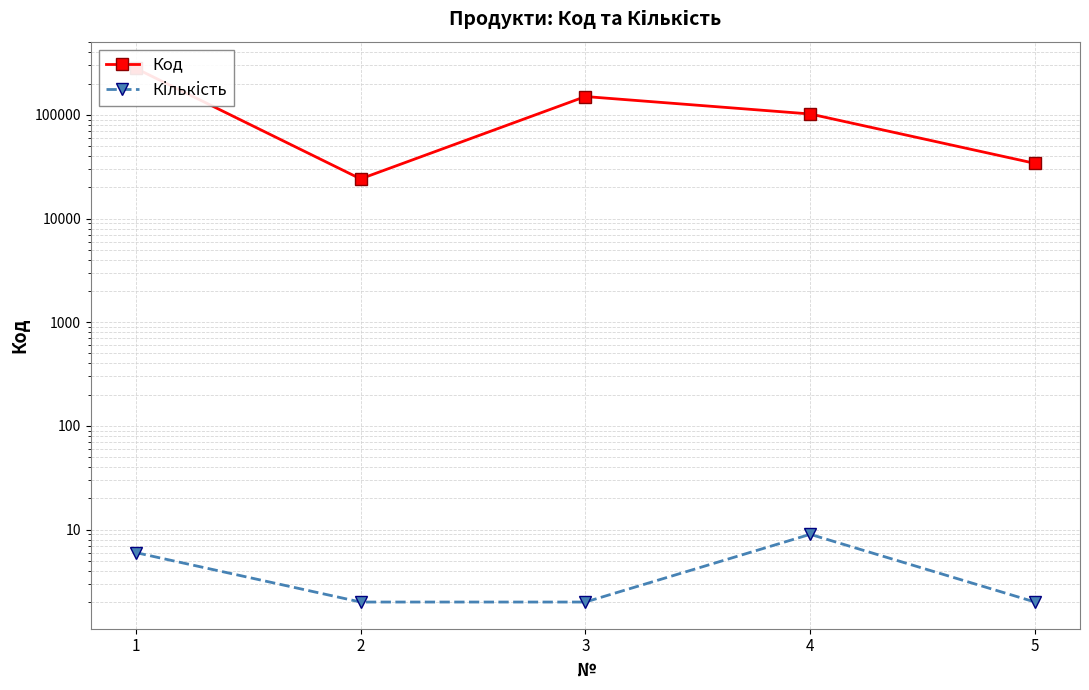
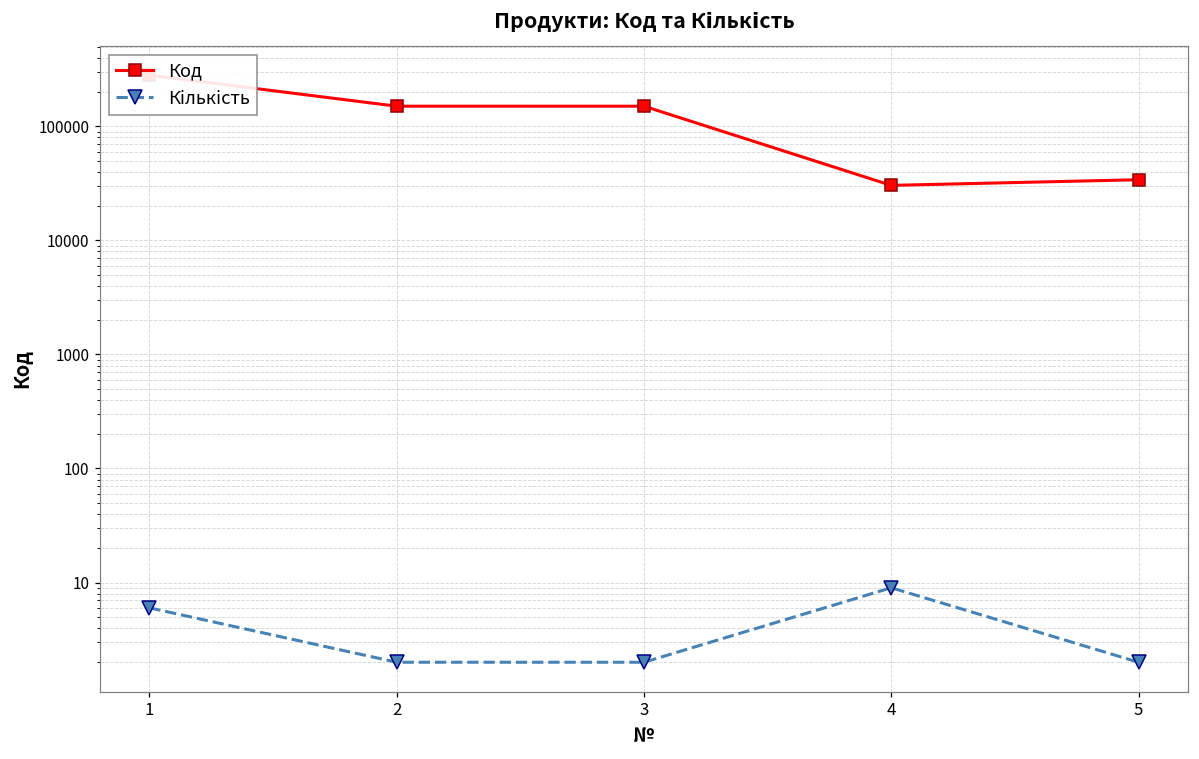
  {
    "Код": {
-     "2": 24000,
+     "2": 150000,
      "3": 150000,
-     "4": 100000,
+     "4": 30000,
      "5": 34000
    },
    "Кількість": {
      "1": 6,
      "2": 2,
      "3": 2,
      "4": 9,
      "5": 2
    }
  }
